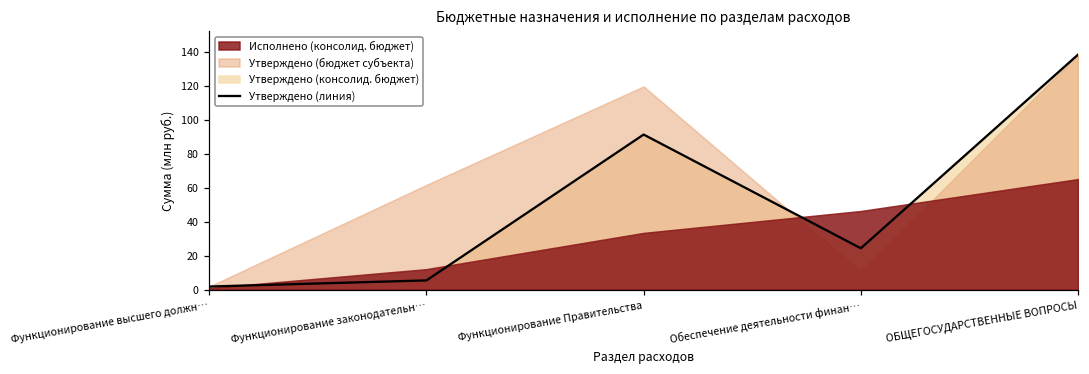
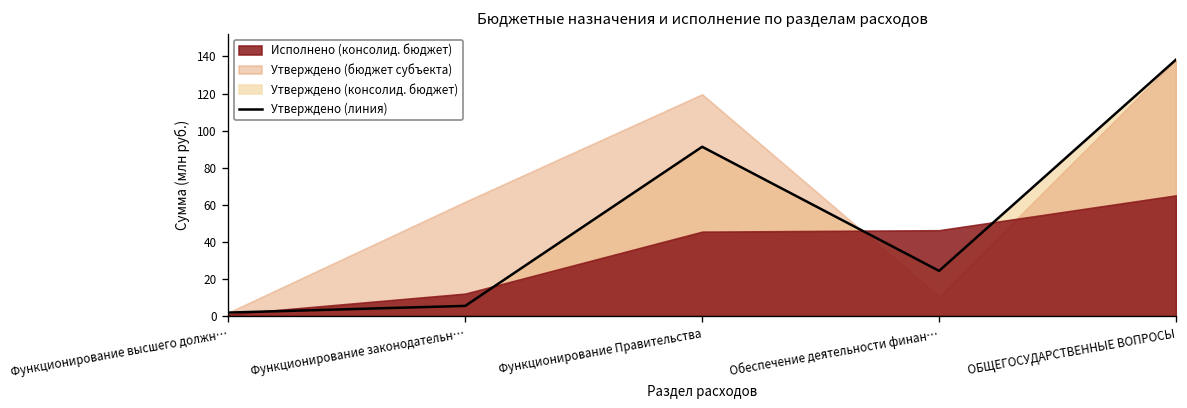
  {
    "Исполнено (консолид. бюджет)": {
      "Функционирование законодательн…": 12,
-     "Функционирование Правительства": 33,
+     "Функционирование Правительства": 45,
      "Обеспечение деятельности финан…": 46,
      "ОБЩЕГОСУДАРСТВЕННЫЕ ВОПРОСЫ": 65
    }
  }
